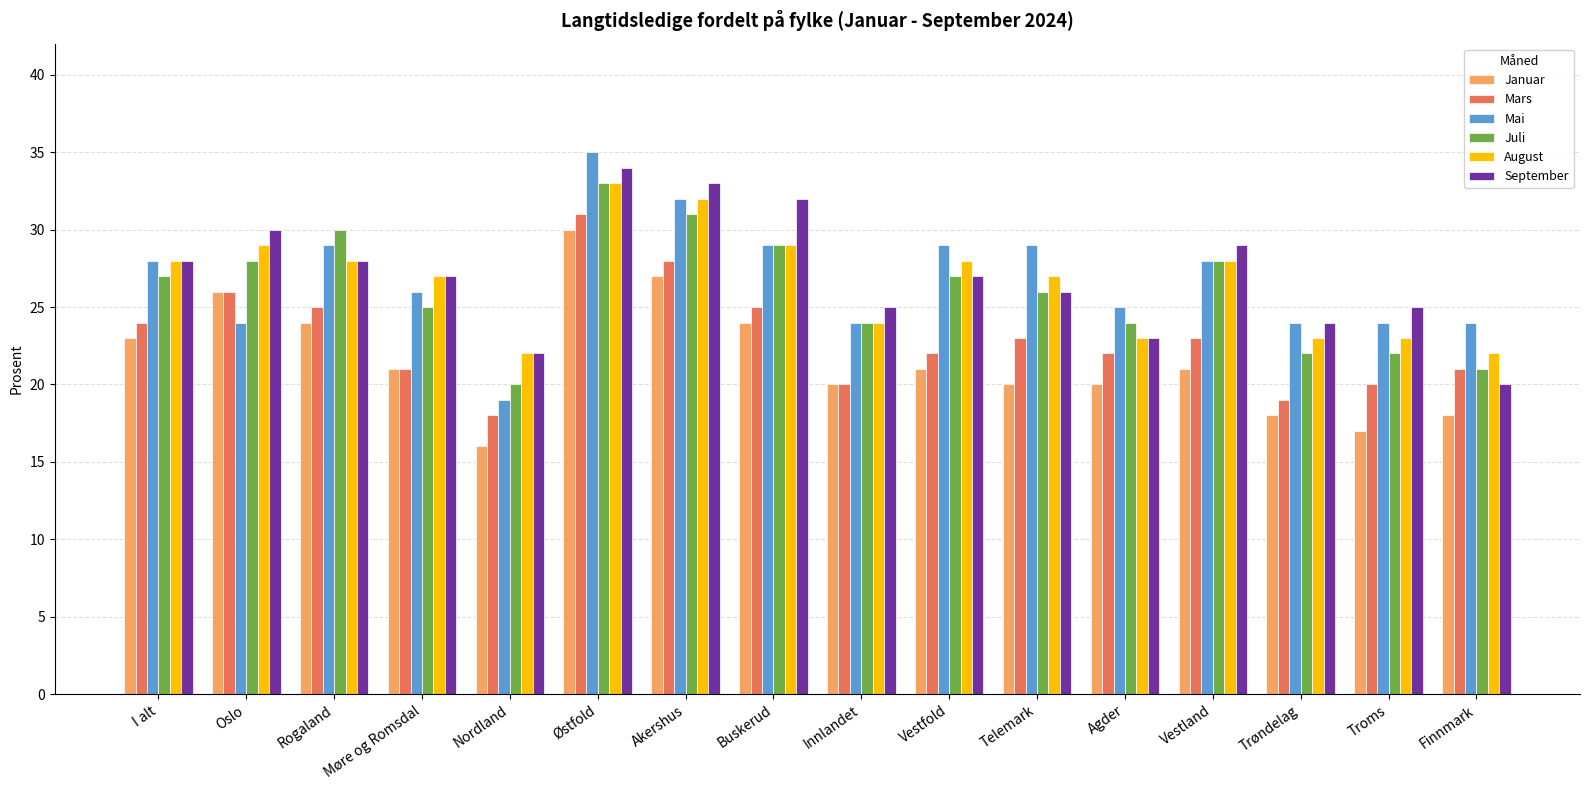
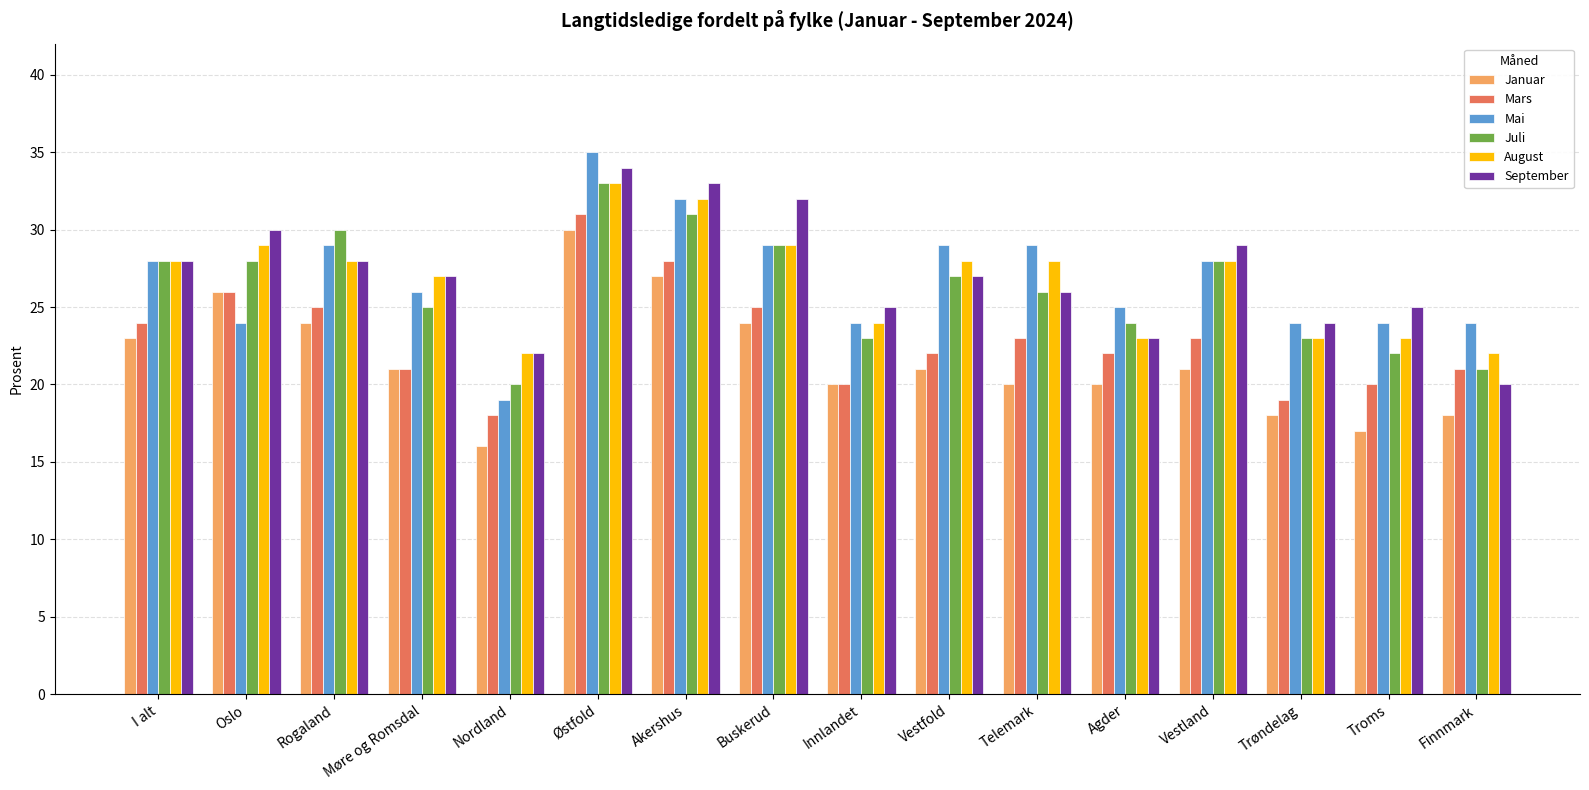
  {
    "Mai": {
      "I alt": 28,
      "Oslo": 24,
      "Rogaland": 29,
      "Møre og Romsdal": 26,
      "Nordland": 19,
      "Østfold": 35,
      "Akershus": 32,
      "Buskerud": 29,
      "Innlandet": 24,
      "Vestfold": 29,
      "Telemark": 29,
      "Agder": 25,
      "Vestland": 28,
      "Trøndelag": 24,
      "Troms": 24,
      "Finnmark": 24
    },
    "Juli": {
-     "I alt": 27,
+     "I alt": 28,
      "Oslo": 28,
      "Rogaland": 30,
      "Møre og Romsdal": 25,
      "Nordland": 20,
      "Østfold": 33,
      "Akershus": 31,
      "Buskerud": 29,
-     "Innlandet": 24,
+     "Innlandet": 23,
      "Vestfold": 27,
      "Telemark": 26,
      "Agder": 24,
      "Vestland": 28,
-     "Trøndelag": 22,
+     "Trøndelag": 23,
      "Troms": 22,
      "Finnmark": 21
    },
    "August": {
      "I alt": 28,
      "Oslo": 29,
      "Rogaland": 28,
      "Møre og Romsdal": 27,
      "Nordland": 22,
      "Østfold": 33,
      "Akershus": 32,
      "Buskerud": 29,
      "Innlandet": 24,
      "Vestfold": 28,
-     "Telemark": 27,
+     "Telemark": 28,
      "Agder": 23,
      "Vestland": 28,
      "Trøndelag": 23,
      "Troms": 23,
      "Finnmark": 22
    },
    "September": {
      "I alt": 28,
      "Oslo": 30,
      "Rogaland": 28,
      "Møre og Romsdal": 27,
      "Nordland": 22,
      "Østfold": 34,
      "Akershus": 33,
      "Buskerud": 32,
      "Innlandet": 25,
      "Vestfold": 27,
      "Telemark": 26,
      "Agder": 23,
      "Vestland": 29,
      "Trøndelag": 24,
      "Troms": 25,
      "Finnmark": 20
    }
  }
